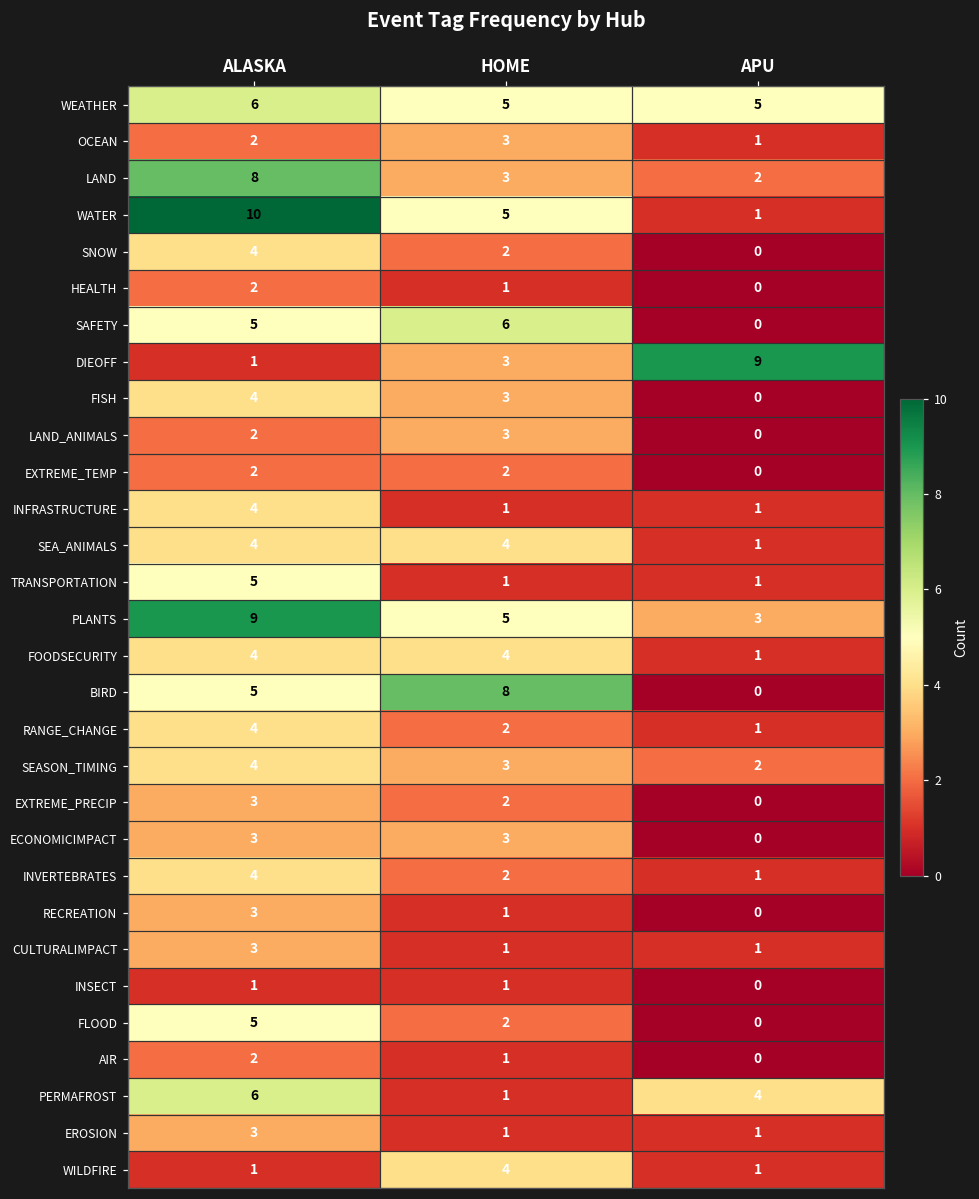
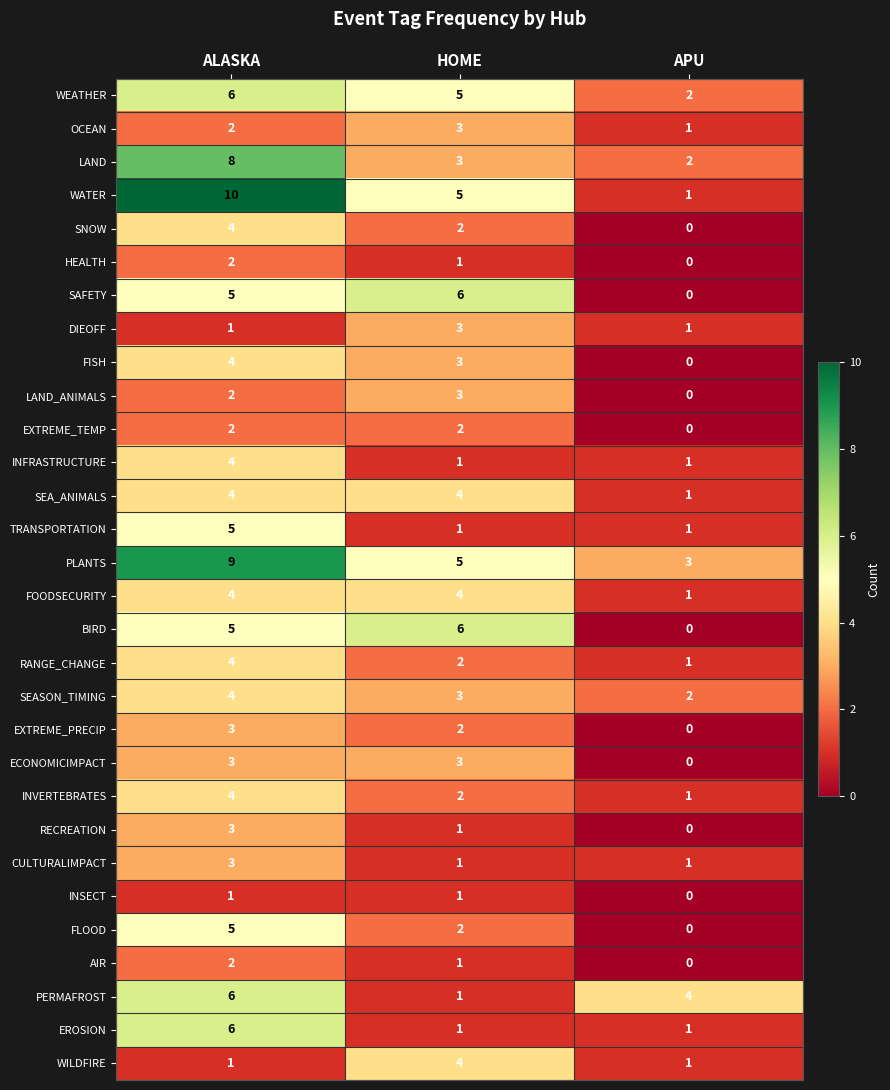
  {
    "WEATHER": {
      "ALASKA": 6,
      "HOME": 5,
-     "APU": 5
+     "APU": 2
    },
    "OCEAN": {
      "ALASKA": 2,
      "HOME": 3,
      "APU": 1
    },
    "LAND": {
      "ALASKA": 8,
      "HOME": 3,
      "APU": 2
    },
    "WATER": {
      "ALASKA": 10,
      "HOME": 5,
      "APU": 1
    },
    "SNOW": {
      "ALASKA": 4,
      "HOME": 2,
      "APU": 0
    },
    "HEALTH": {
      "ALASKA": 2,
      "HOME": 1,
      "APU": 0
    },
    "SAFETY": {
      "ALASKA": 5,
      "HOME": 6,
      "APU": 0
    },
    "DIEOFF": {
      "ALASKA": 1,
      "HOME": 3,
-     "APU": 9
+     "APU": 1
    },
    "FISH": {
      "ALASKA": 4,
      "HOME": 3,
      "APU": 0
    },
    "LAND_ANIMALS": {
      "ALASKA": 2,
      "HOME": 3,
      "APU": 0
    },
    "EXTREME_TEMP": {
      "ALASKA": 2,
      "HOME": 2,
      "APU": 0
    },
    "INFRASTRUCTURE": {
      "ALASKA": 4,
      "HOME": 1,
      "APU": 1
    },
    "SEA_ANIMALS": {
      "ALASKA": 4,
      "HOME": 4,
      "APU": 1
    },
    "TRANSPORTATION": {
      "ALASKA": 5,
      "HOME": 1,
      "APU": 1
    },
    "PLANTS": {
      "ALASKA": 9,
      "HOME": 5,
      "APU": 3
    },
    "FOODSECURITY": {
      "ALASKA": 4,
      "HOME": 4,
      "APU": 1
    },
    "BIRD": {
      "ALASKA": 5,
-     "HOME": 8,
+     "HOME": 6,
      "APU": 0
    },
    "RANGE_CHANGE": {
      "ALASKA": 4,
      "HOME": 2,
      "APU": 1
    },
    "SEASON_TIMING": {
      "ALASKA": 4,
      "HOME": 3,
      "APU": 2
    },
    "EXTREME_PRECIP": {
      "ALASKA": 3,
      "HOME": 2,
      "APU": 0
    },
    "ECONOMICIMPACT": {
      "ALASKA": 3,
      "HOME": 3,
      "APU": 0
    },
    "INVERTEBRATES": {
      "ALASKA": 4,
      "HOME": 2,
      "APU": 1
    },
    "RECREATION": {
      "ALASKA": 3,
      "HOME": 1,
      "APU": 0
    },
    "CULTURALIMPACT": {
      "ALASKA": 3,
      "HOME": 1,
      "APU": 1
    },
    "INSECT": {
      "ALASKA": 1,
      "HOME": 1,
      "APU": 0
    },
    "FLOOD": {
      "ALASKA": 5,
      "HOME": 2,
      "APU": 0
    },
    "AIR": {
      "ALASKA": 2,
      "HOME": 1,
      "APU": 0
    },
    "PERMAFROST": {
      "ALASKA": 6,
      "HOME": 1,
      "APU": 4
    },
    "EROSION": {
-     "ALASKA": 3,
+     "ALASKA": 6,
      "HOME": 1,
      "APU": 1
    },
    "WILDFIRE": {
      "ALASKA": 1,
      "HOME": 4,
      "APU": 1
    }
  }
